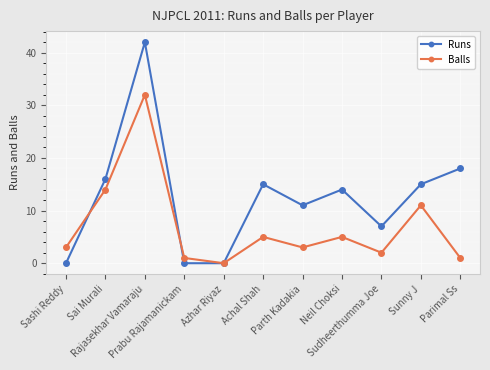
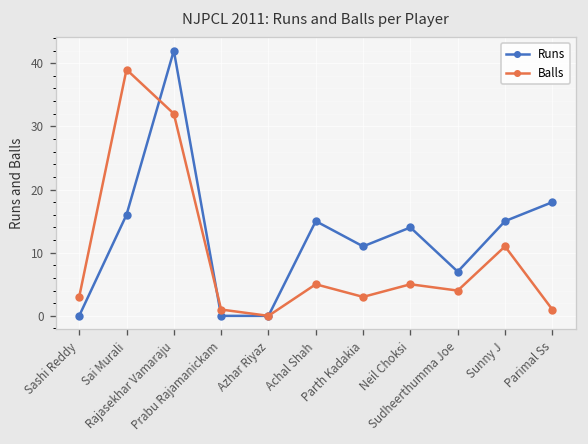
  {
    "Runs": {
      "Sashi Reddy": 0,
      "Sai Murali": 16,
      "Rajasekhar Vamaraju": 42,
      "Prabu Rajamanickam": 0,
      "Achal Shah": 15,
      "Parth Kadakia": 11,
      "Neil Choksi": 14,
      "Sudheerthumma Joe": 7,
      "Sunny J": 15,
      "Parimal Ss": 18
    },
    "Balls": {
      "Sashi Reddy": 3,
-     "Sai Murali": 14,
+     "Sai Murali": 39,
      "Rajasekhar Vamaraju": 32,
      "Prabu Rajamanickam": 1,
      "Achal Shah": 5,
      "Parth Kadakia": 3,
      "Neil Choksi": 5,
-     "Sudheerthumma Joe": 2,
+     "Sudheerthumma Joe": 4,
      "Sunny J": 11,
      "Parimal Ss": 1
    }
  }
